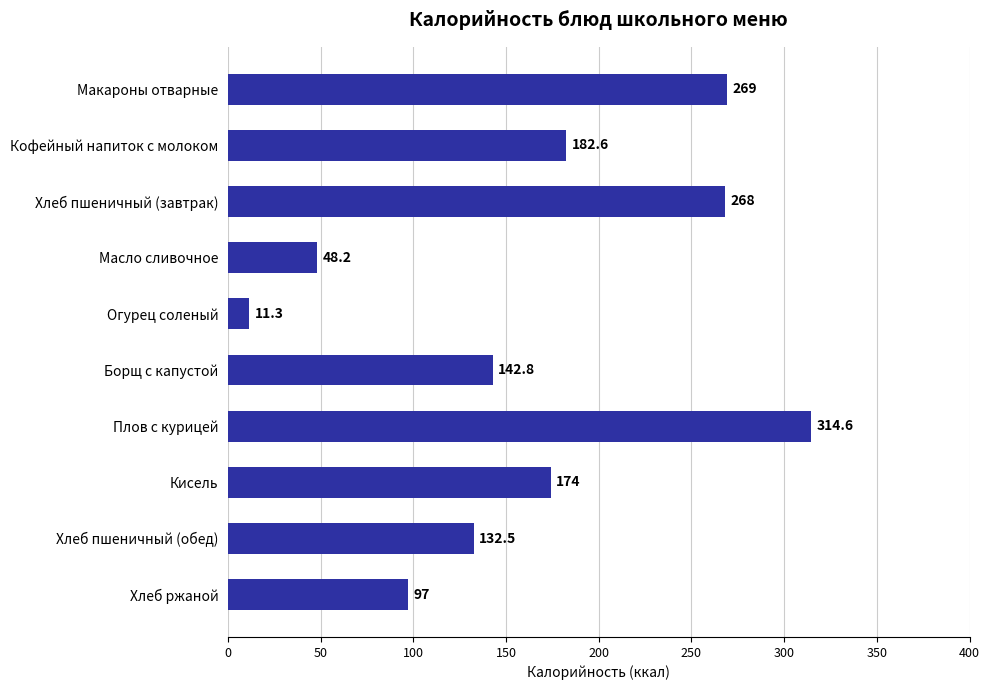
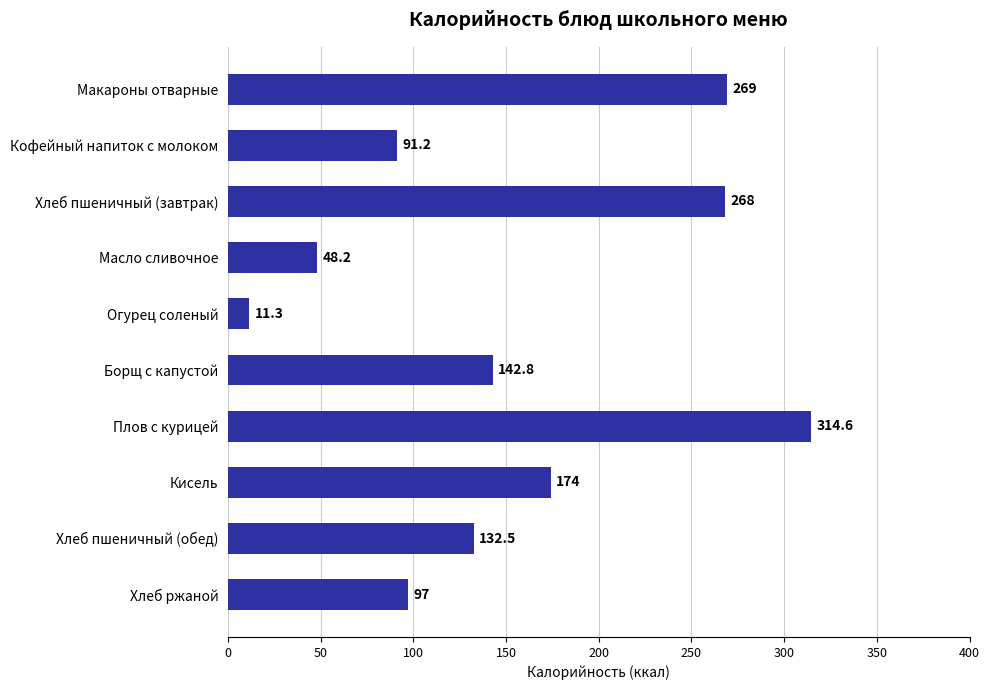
  {
    "Макароны отварные": 269,
-   "Кофейный напиток с молоком": 182.6,
+   "Кофейный напиток с молоком": 91.2,
    "Хлеб пшеничный (завтрак)": 268,
    "Масло сливочное": 48.2,
    "Огурец соленый": 11.3,
    "Борщ с капустой": 142.8,
    "Плов с курицей": 314.6,
    "Кисель": 174,
    "Хлеб пшеничный (обед)": 132.5,
    "Хлеб ржаной": 97
  }
